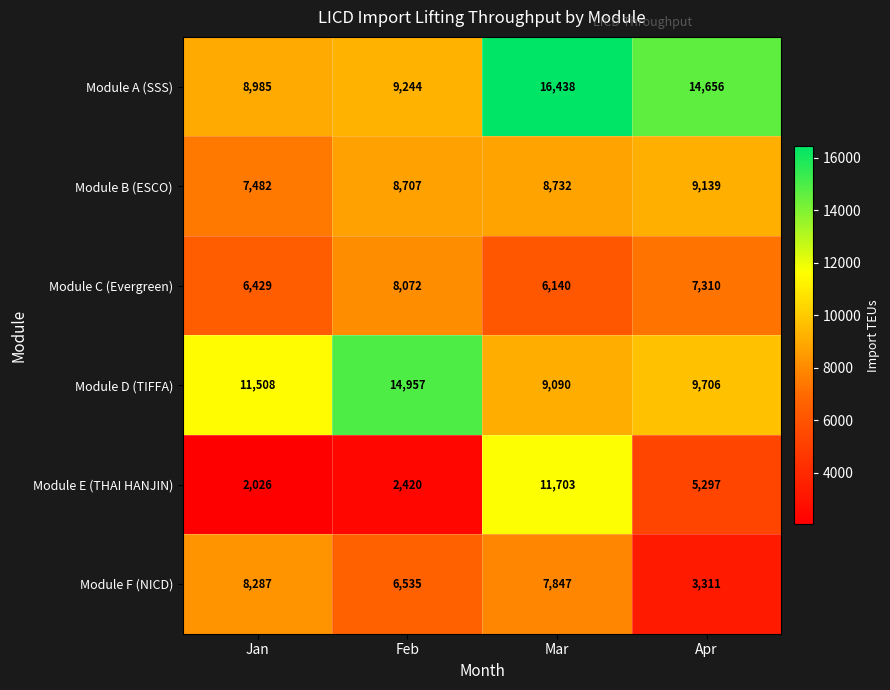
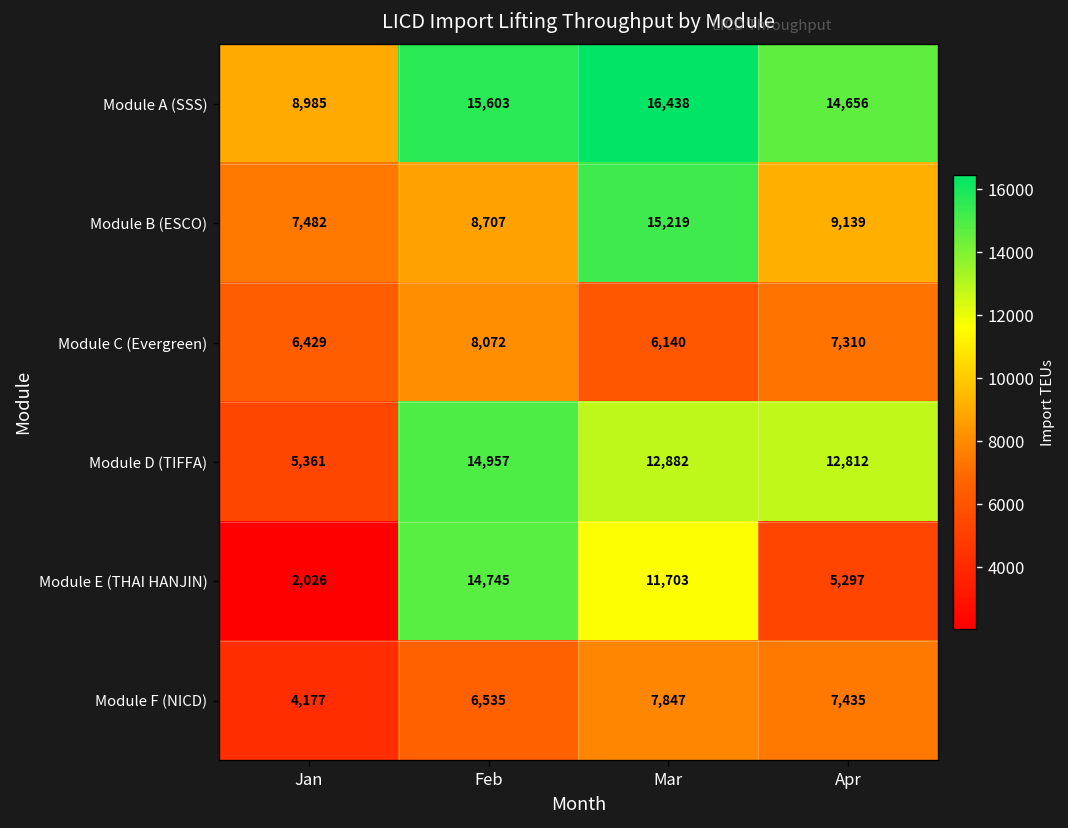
  {
    "Module A (SSS)": {
      "Jan": "8,985",
-     "Feb": "9,244",
+     "Feb": "15,603",
      "Mar": "16,438",
      "Apr": "14,656"
    },
    "Module B (ESCO)": {
      "Jan": "7,482",
      "Feb": "8,707",
-     "Mar": "8,732",
+     "Mar": "15,219",
      "Apr": "9,139"
    },
    "Module C (Evergreen)": {
      "Jan": "6,429",
      "Feb": "8,072",
      "Mar": "6,140",
      "Apr": "7,310"
    },
    "Module D (TIFFA)": {
-     "Jan": "11,508",
+     "Jan": "5,361",
      "Feb": "14,957",
-     "Mar": "9,090",
-     "Apr": "9,706"
+     "Mar": "12,882",
+     "Apr": "12,812"
    },
    "Module E (THAI HANJIN)": {
      "Jan": "2,026",
-     "Feb": "2,420",
+     "Feb": "14,745",
      "Mar": "11,703",
      "Apr": "5,297"
    },
    "Module F (NICD)": {
-     "Jan": "8,287",
+     "Jan": "4,177",
      "Feb": "6,535",
      "Mar": "7,847",
-     "Apr": "3,311"
+     "Apr": "7,435"
    }
  }
